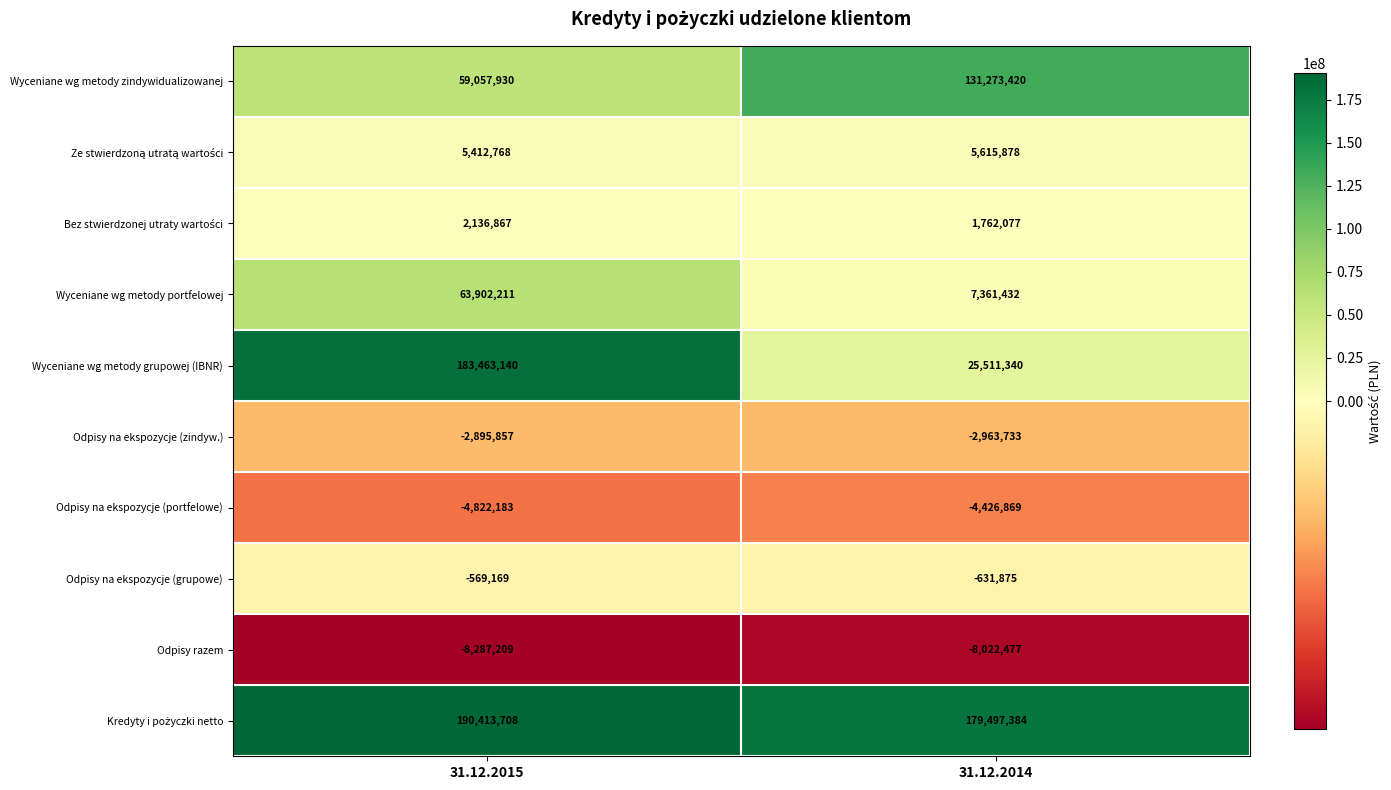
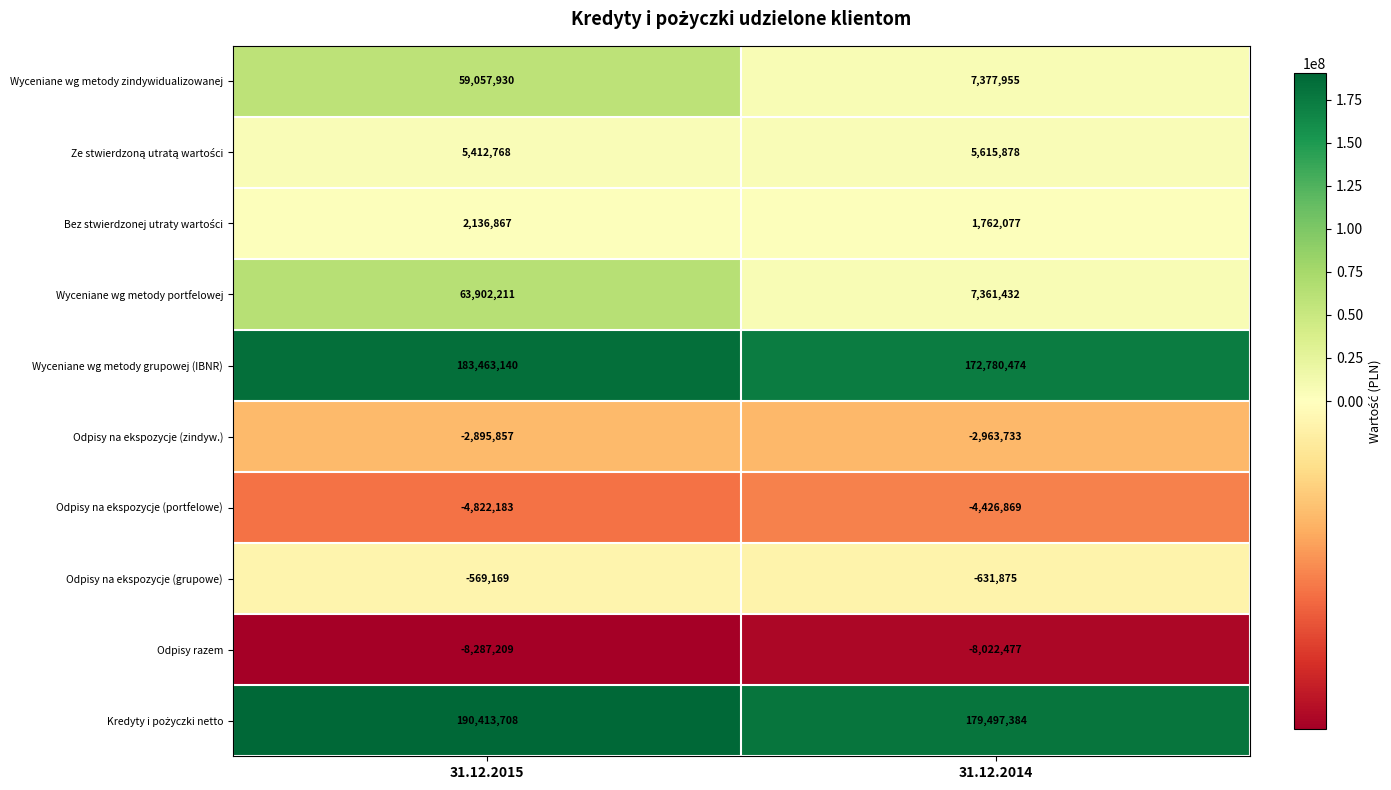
  {
    "Wyceniane wg metody zindywidualizowanej": {
      "31.12.2015": "59,057,930",
-     "31.12.2014": "131,273,420"
+     "31.12.2014": "7,377,955"
    },
    "Ze stwierdzoną utratą wartości": {
      "31.12.2015": "5,412,768",
      "31.12.2014": "5,615,878"
    },
    "Bez stwierdzonej utraty wartości": {
      "31.12.2015": "2,136,867",
      "31.12.2014": "1,762,077"
    },
    "Wyceniane wg metody portfelowej": {
      "31.12.2015": "63,902,211",
      "31.12.2014": "7,361,432"
    },
    "Wyceniane wg metody grupowej (IBNR)": {
      "31.12.2015": "183,463,140",
-     "31.12.2014": "25,511,340"
+     "31.12.2014": "172,780,474"
    },
    "Odpisy na ekspozycje (zindyw.)": {
      "31.12.2015": "-2,895,857",
      "31.12.2014": "-2,963,733"
    },
    "Odpisy na ekspozycje (portfelowe)": {
      "31.12.2015": "-4,822,183",
      "31.12.2014": "-4,426,869"
    },
    "Odpisy na ekspozycje (grupowe)": {
      "31.12.2015": "-569,169",
      "31.12.2014": "-631,875"
    },
    "Odpisy razem": {
      "31.12.2015": "-8,287,209",
      "31.12.2014": "-8,022,477"
    },
    "Kredyty i pożyczki netto": {
      "31.12.2015": "190,413,708",
      "31.12.2014": "179,497,384"
    }
  }
